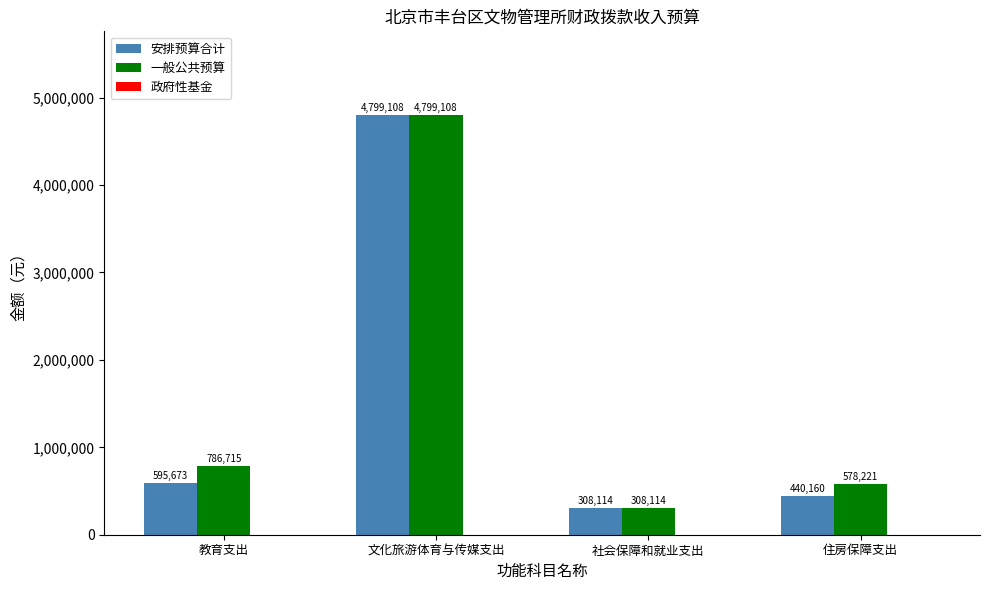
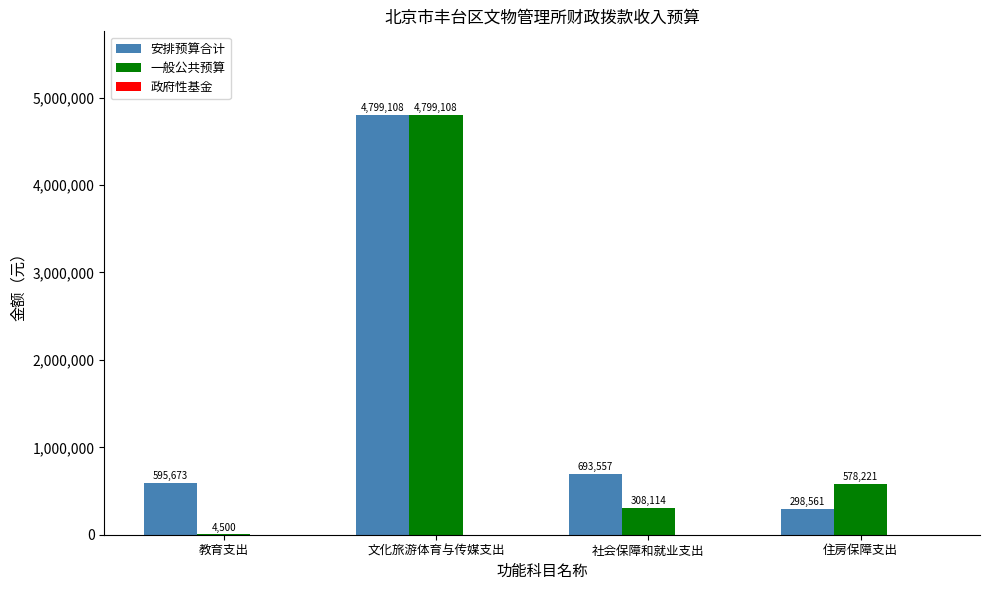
  {
    "安排预算合计": {
      "教育支出": "595,673",
      "文化旅游体育与传媒支出": "4,799,108",
-     "社会保障和就业支出": "308,114",
-     "住房保障支出": "440,160"
+     "社会保障和就业支出": "693,557",
+     "住房保障支出": "298,561"
    },
    "一般公共预算": {
-     "教育支出": "786,715",
+     "教育支出": "4,500",
      "文化旅游体育与传媒支出": "4,799,108",
      "社会保障和就业支出": "308,114",
      "住房保障支出": "578,221"
    },
    "政府性基金": {
      "教育支出": "0",
      "文化旅游体育与传媒支出": "0",
      "社会保障和就业支出": "0",
      "住房保障支出": "0"
    }
  }
